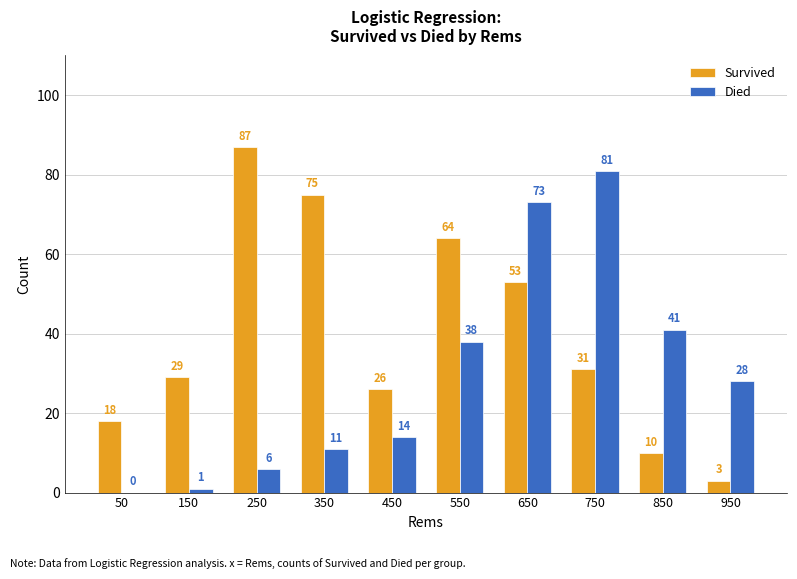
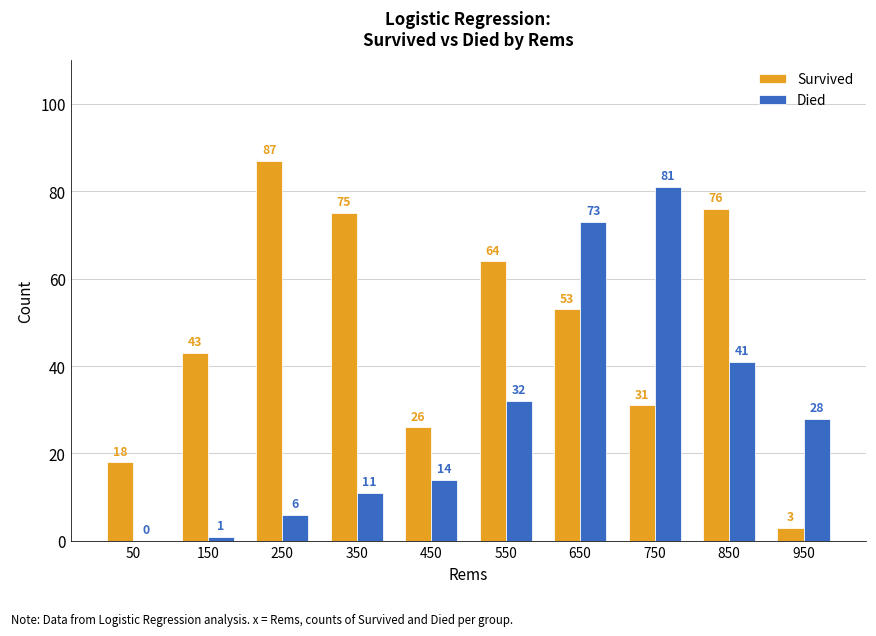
  {
    "Survived": {
      "50": 18,
-     "150": 29,
+     "150": 43,
      "250": 87,
      "350": 75,
      "450": 26,
      "550": 64,
      "650": 53,
      "750": 31,
-     "850": 10,
+     "850": 76,
      "950": 3
    },
    "Died": {
      "50": 0,
      "150": 1,
      "250": 6,
      "350": 11,
      "450": 14,
-     "550": 38,
+     "550": 32,
      "650": 73,
      "750": 81,
      "850": 41,
      "950": 28
    }
  }
